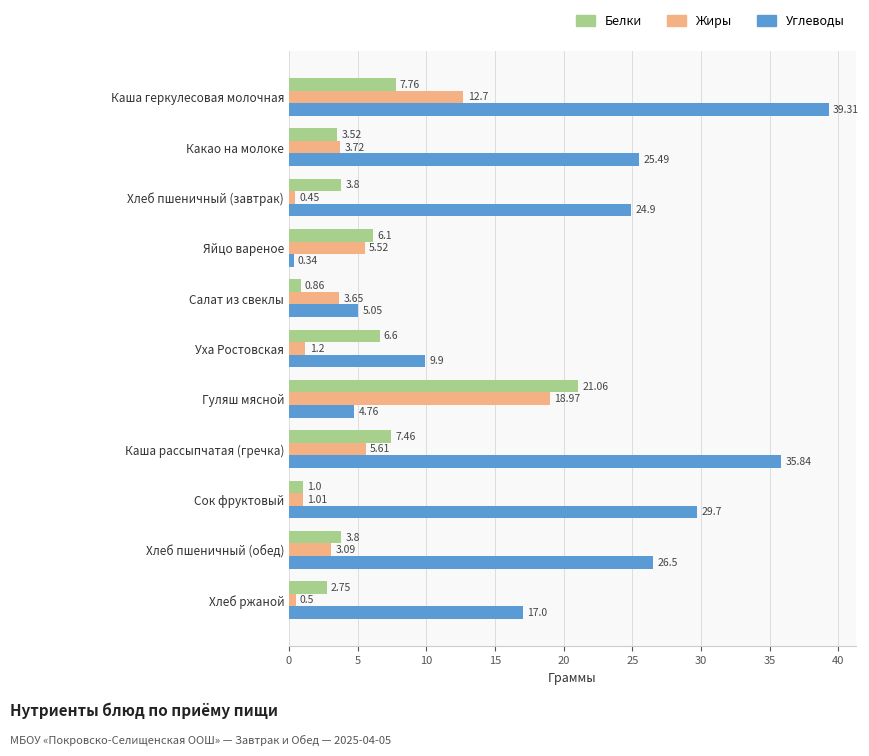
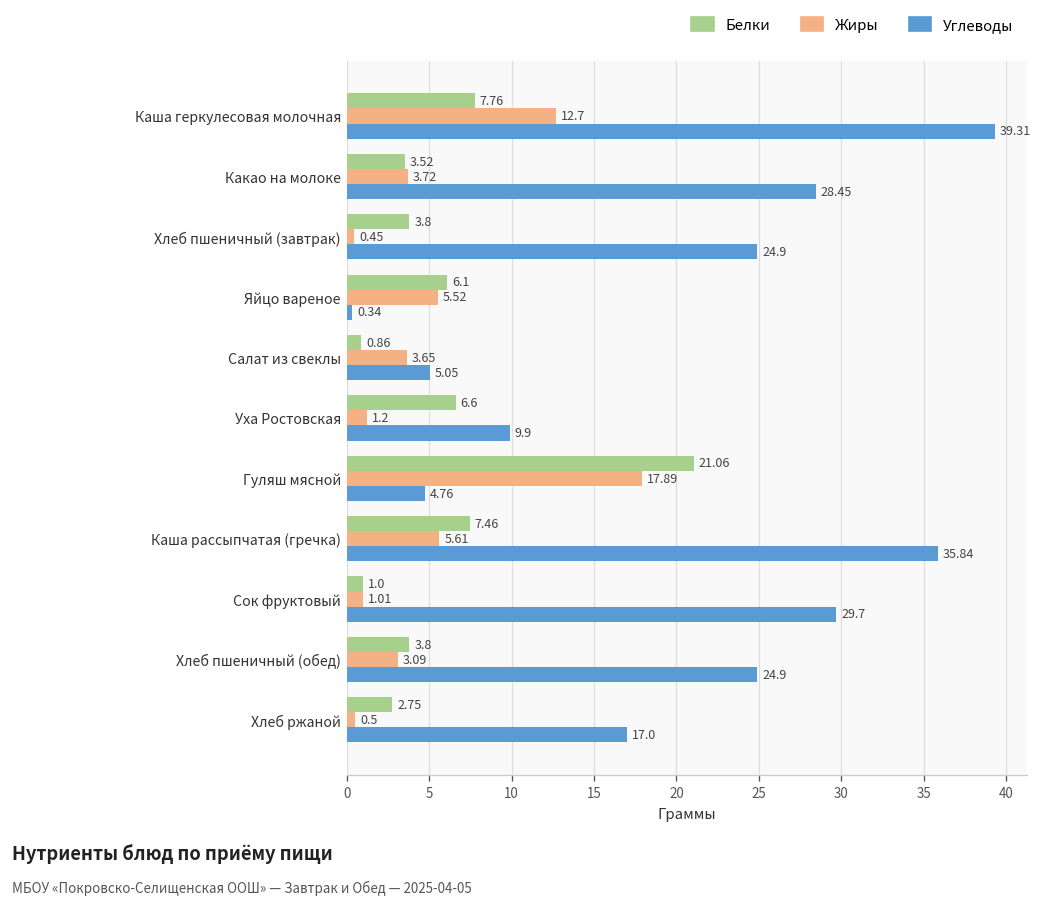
  {
    "Белки": {
      "Каша геркулесовая молочная": 7.76,
      "Какао на молоке": 3.52,
      "Хлеб пшеничный (завтрак)": 3.8,
      "Яйцо вареное": 6.1,
      "Салат из свеклы": 0.86,
      "Уха Ростовская": 6.6,
      "Гуляш мясной": 21.06,
      "Каша рассыпчатая (гречка)": 7.46,
      "Сок фруктовый": 1.0,
      "Хлеб пшеничный (обед)": 3.8,
      "Хлеб ржаной": 2.75
    },
    "Жиры": {
      "Каша геркулесовая молочная": 12.7,
      "Какао на молоке": 3.72,
      "Хлеб пшеничный (завтрак)": 0.45,
      "Яйцо вареное": 5.52,
      "Салат из свеклы": 3.65,
      "Уха Ростовская": 1.2,
-     "Гуляш мясной": 18.97,
+     "Гуляш мясной": 17.89,
      "Каша рассыпчатая (гречка)": 5.61,
      "Сок фруктовый": 1.01,
      "Хлеб пшеничный (обед)": 3.09,
      "Хлеб ржаной": 0.5
    },
    "Углеводы": {
      "Каша геркулесовая молочная": 39.31,
-     "Какао на молоке": 25.49,
+     "Какао на молоке": 28.45,
      "Хлеб пшеничный (завтрак)": 24.9,
      "Яйцо вареное": 0.34,
      "Салат из свеклы": 5.05,
      "Уха Ростовская": 9.9,
      "Гуляш мясной": 4.76,
      "Каша рассыпчатая (гречка)": 35.84,
      "Сок фруктовый": 29.7,
-     "Хлеб пшеничный (обед)": 26.5,
+     "Хлеб пшеничный (обед)": 24.9,
      "Хлеб ржаной": 17.0
    }
  }
